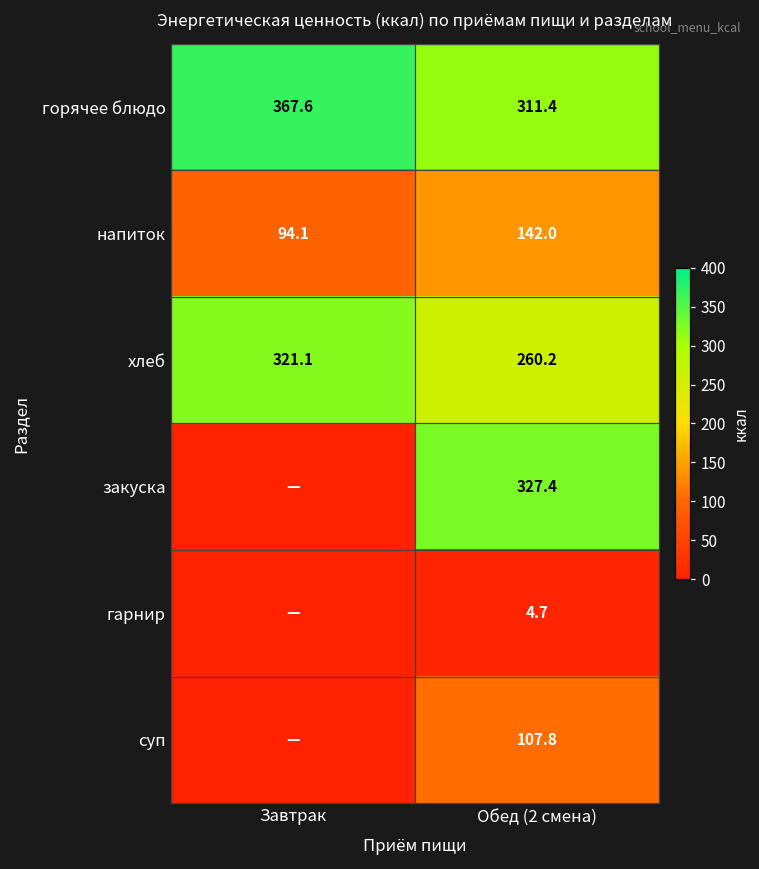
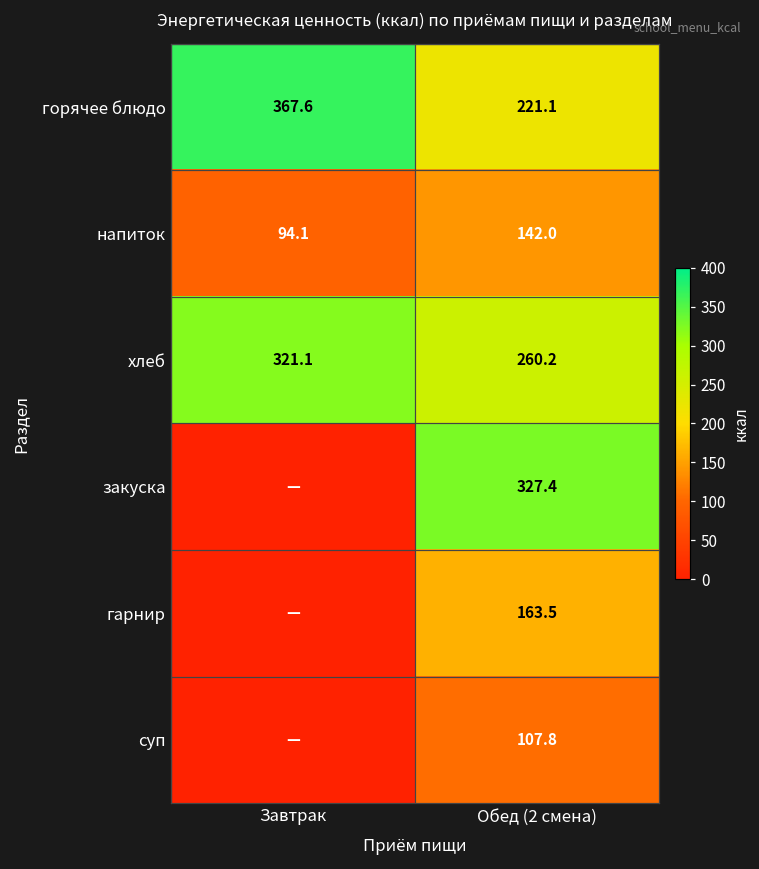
  {
    "горячее блюдо": {
      "Завтрак": 367.6,
-     "Обед (2 смена)": 311.4
+     "Обед (2 смена)": 221.1
    },
    "напиток": {
      "Завтрак": 94.1,
      "Обед (2 смена)": 142.0
    },
    "хлеб": {
      "Завтрак": 321.1,
      "Обед (2 смена)": 260.2
    },
    "закуска": {
      "Обед (2 смена)": 327.4
    },
    "гарнир": {
-     "Обед (2 смена)": 4.7
+     "Обед (2 смена)": 163.5
    },
    "суп": {
      "Обед (2 смена)": 107.8
    }
  }
